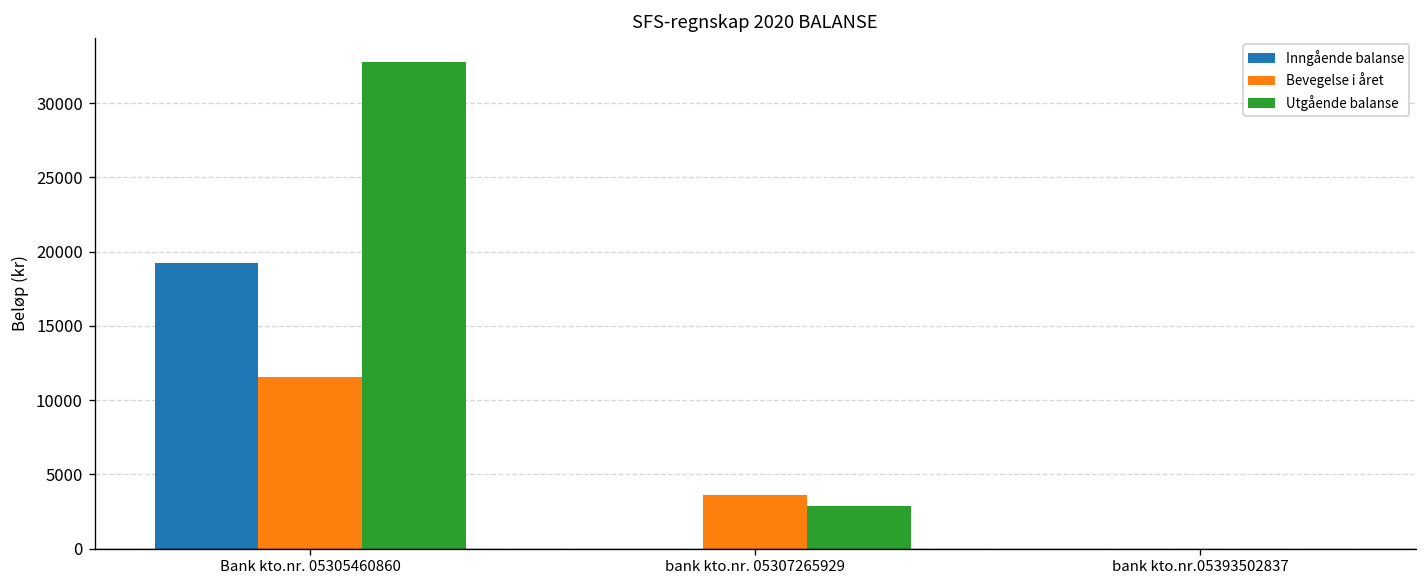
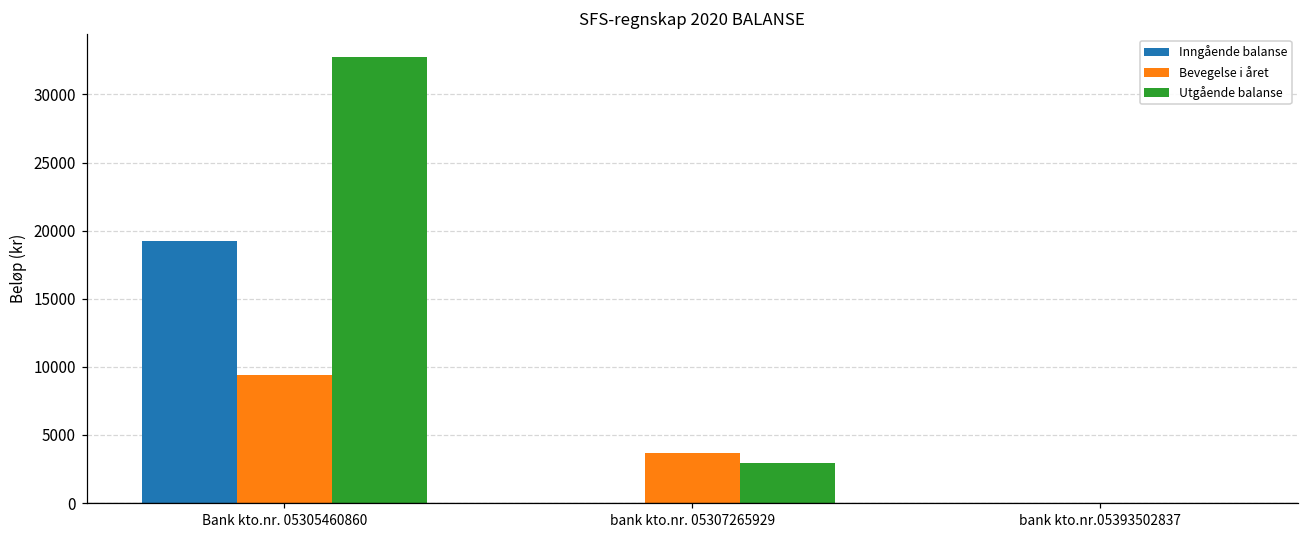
  {
    "Inngående balanse": {
      "Bank kto.nr. 05305460860": 19200,
      "bank kto.nr. 05307265929": 0,
      "bank kto.nr.05393502837": 0
    },
    "Bevegelse i året": {
-     "Bank kto.nr. 05305460860": 11600,
+     "Bank kto.nr. 05305460860": 9400,
      "bank kto.nr. 05307265929": 3600
    },
    "Utgående balanse": {
      "Bank kto.nr. 05305460860": 32800,
      "bank kto.nr. 05307265929": 2900
    }
  }
